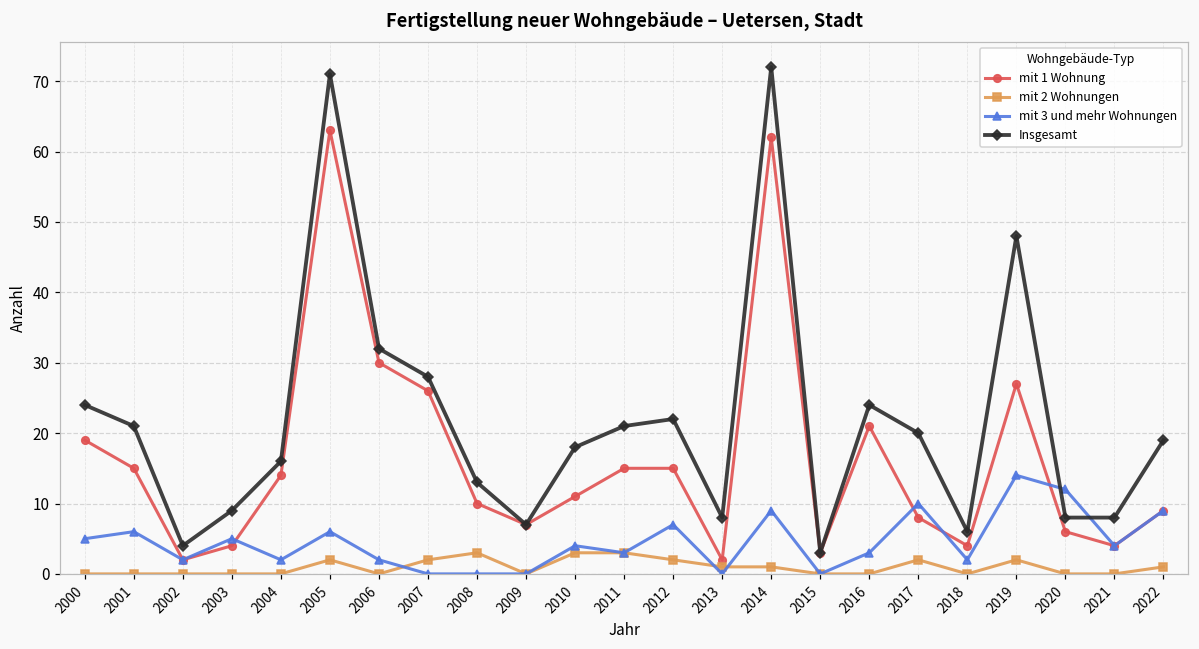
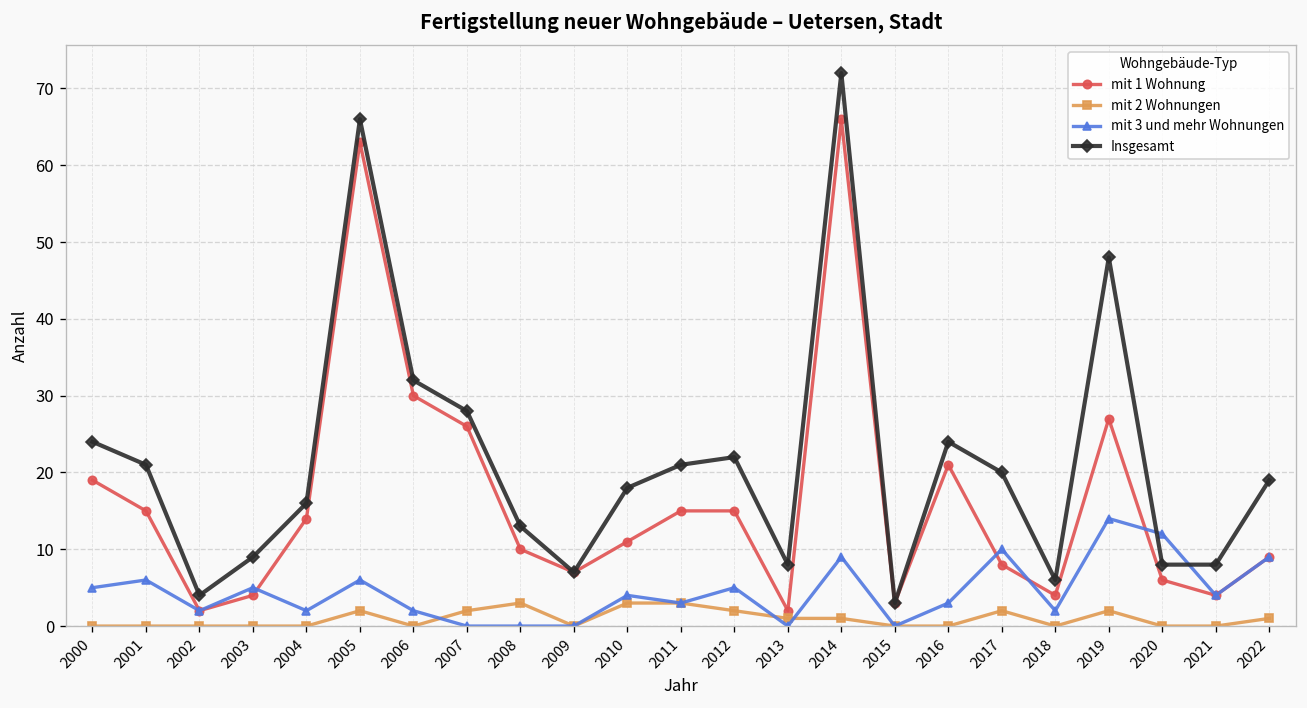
  {
    "mit 1 Wohnung": {
      "2000": 19,
      "2001": 15,
      "2003": 4,
      "2004": 14,
      "2005": 63,
      "2006": 30,
      "2007": 26,
      "2008": 10,
      "2010": 11,
      "2011": 15,
      "2012": 15,
      "2013": 2,
-     "2014": 62,
+     "2014": 66,
      "2016": 21,
      "2017": 8,
      "2018": 4,
      "2019": 27,
      "2020": 6
    },
    "mit 2 Wohnungen": {
      "2000": 0,
      "2001": 0,
      "2002": 0,
      "2003": 0,
      "2004": 0,
      "2005": 2,
      "2006": 0,
      "2007": 2,
      "2008": 3,
      "2010": 3,
      "2012": 2,
      "2013": 1,
      "2014": 1,
      "2016": 0,
      "2017": 2,
      "2018": 0,
      "2019": 2,
      "2020": 0,
      "2021": 0,
      "2022": 1
    },
    "mit 3 und mehr Wohnungen": {
      "2000": 5,
      "2001": 6,
      "2003": 5,
      "2004": 2,
      "2005": 6,
      "2006": 2,
      "2007": 0,
      "2008": 0,
      "2010": 4,
-     "2012": 7,
+     "2012": 5,
      "2013": 0,
      "2014": 9,
      "2016": 3,
      "2017": 10,
      "2018": 2,
      "2019": 14,
      "2020": 12
    },
    "Insgesamt": {
      "2000": 24,
      "2001": 21,
      "2002": 4,
      "2003": 9,
      "2004": 16,
-     "2005": 71,
+     "2005": 66,
      "2006": 32,
      "2007": 28,
      "2008": 13,
      "2010": 18,
      "2011": 21,
      "2012": 22,
      "2013": 8,
      "2014": 72,
      "2016": 24,
      "2017": 20,
      "2018": 6,
      "2019": 48,
      "2020": 8,
      "2021": 8,
      "2022": 19
    }
  }
